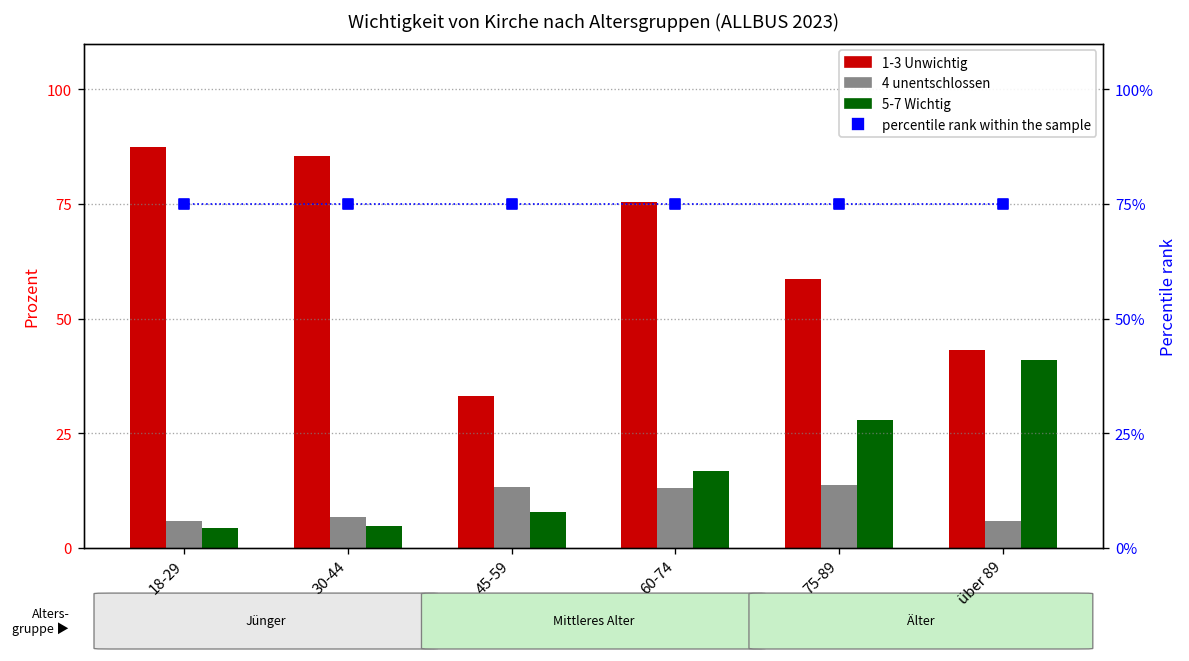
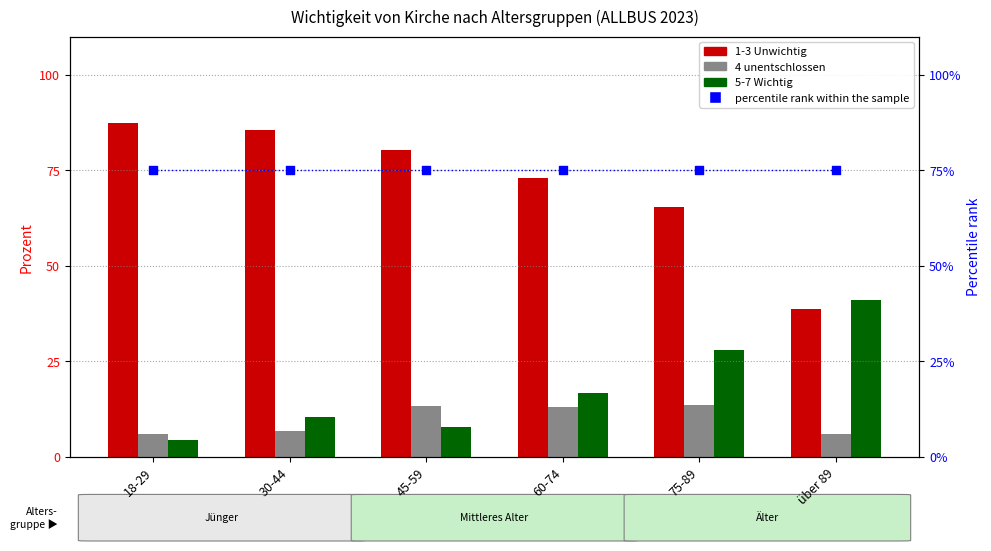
  {
    "1-3 Unwichtig": {
      "18-29": 87,
      "30-44": 86,
-     "45-59": 33,
-     "60-74": 76,
-     "75-89": 59,
-     "über 89": 43
+     "45-59": 80,
+     "60-74": 73,
+     "75-89": 65,
+     "über 89": 39
    },
    "4 unentschlossen": {
      "18-29": 6,
      "30-44": 7,
      "45-59": 13,
      "60-74": 13,
      "75-89": 14,
      "über 89": 6
    },
    "5-7 Wichtig": {
      "18-29": 4,
-     "30-44": 5,
+     "30-44": 10,
      "45-59": 8,
      "60-74": 17,
      "75-89": 28,
      "über 89": 41
    }
  }
